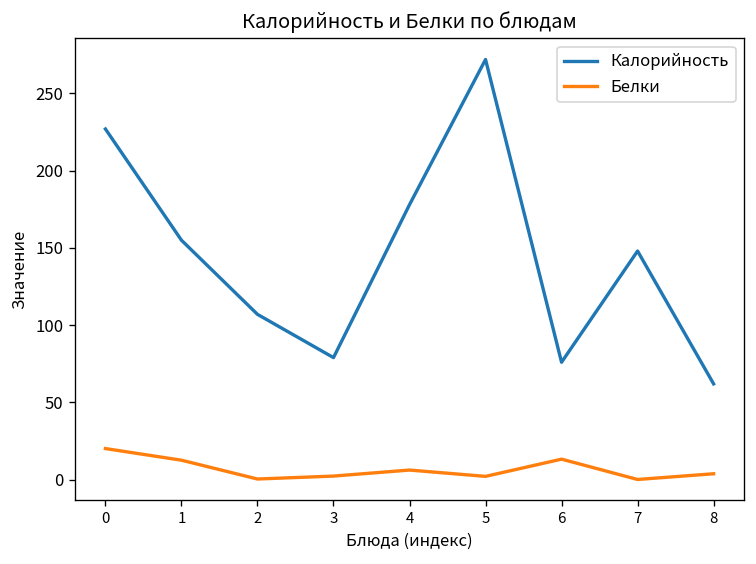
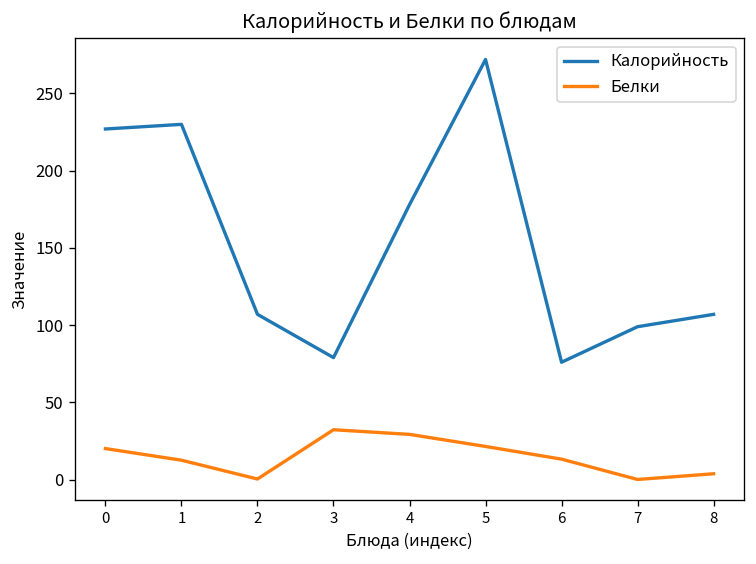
  {
    "Калорийность": {
      "0": 227,
-     "1": 155,
+     "1": 230,
      "2": 107,
      "3": 79,
      "4": 178,
      "5": 272,
      "6": 76,
-     "7": 148,
-     "8": 62
+     "7": 99,
+     "8": 107
    },
    "Белки": {
      "0": 20,
      "1": 13,
      "2": 0,
-     "3": 2,
-     "4": 6,
-     "5": 2,
+     "3": 32,
+     "4": 29,
+     "5": 21,
      "6": 13,
      "7": 0,
      "8": 4
    }
  }
